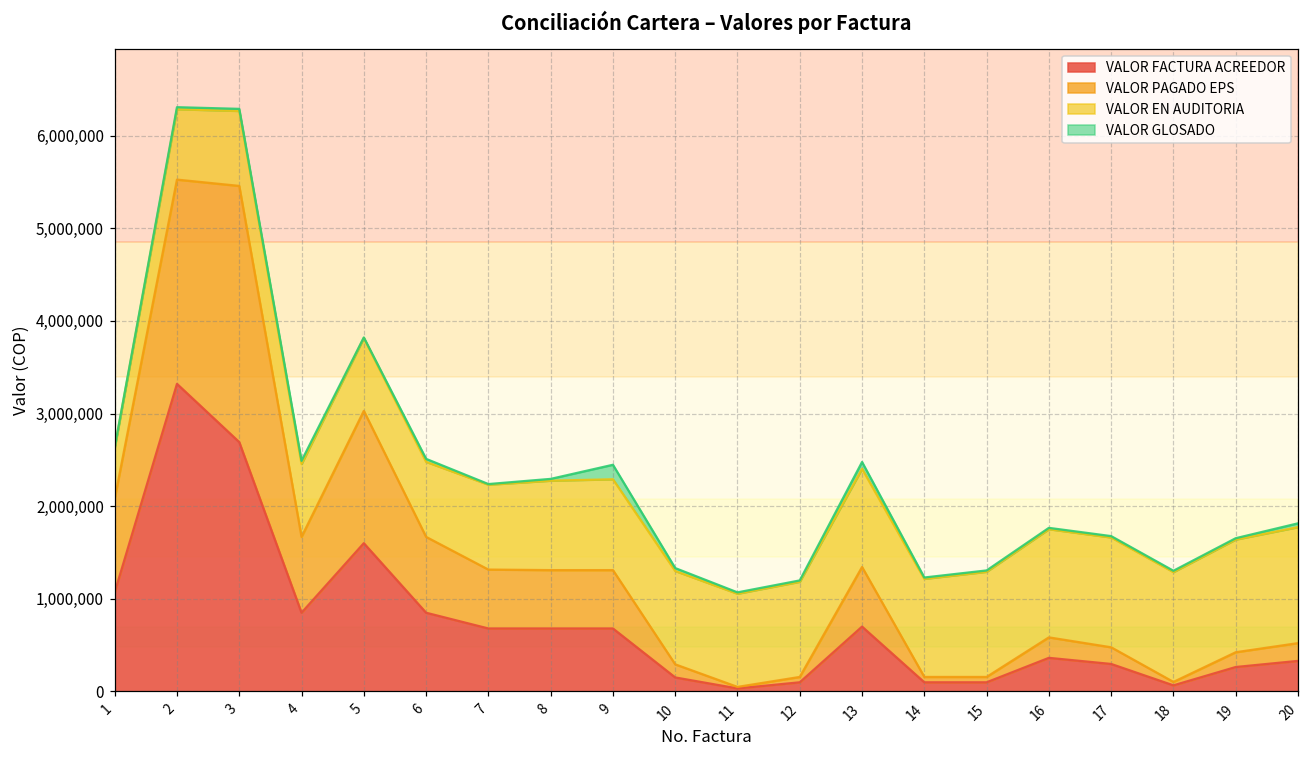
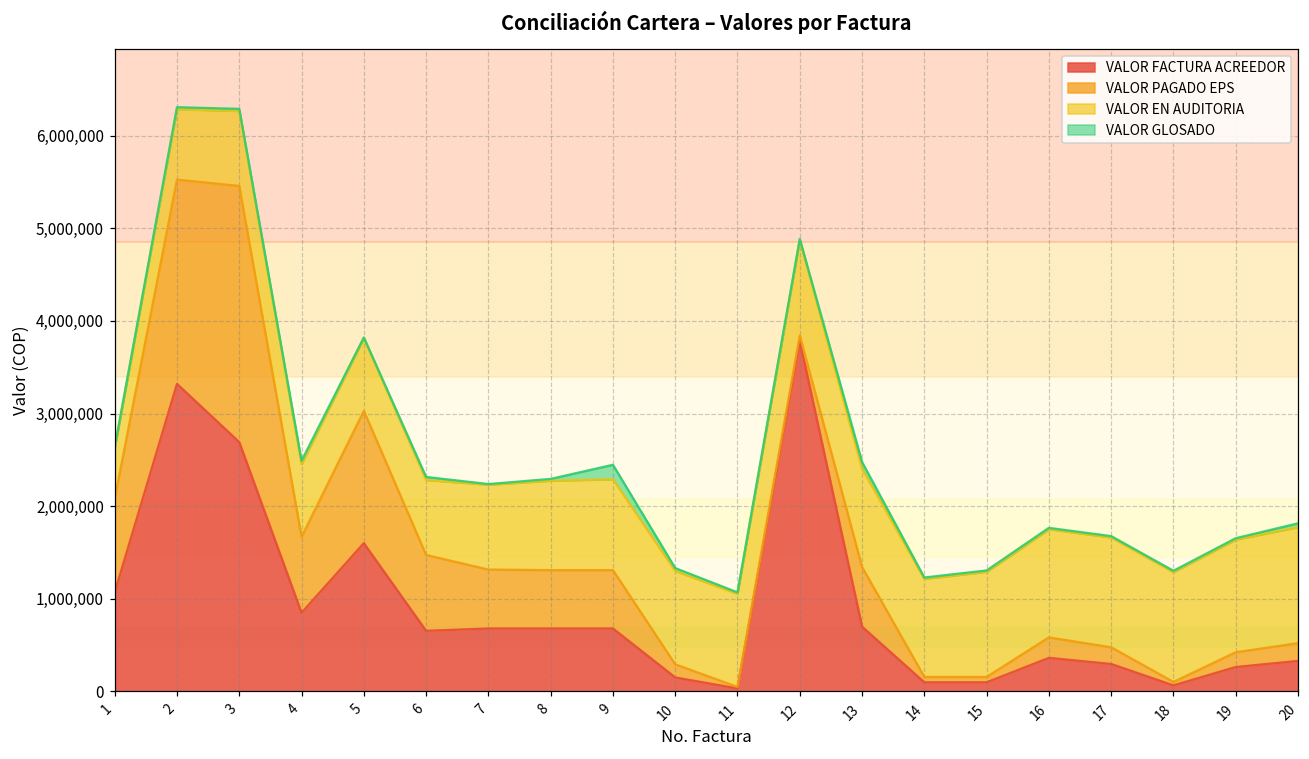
  {
    "VALOR FACTURA ACREEDOR": {
      "1": "1,100,000",
      "2": "3,300,000",
      "3": "2,700,000",
      "4": "900,000",
      "5": "1,600,000",
-     "6": "900,000",
+     "6": "700,000",
      "7": "700,000",
      "8": "700,000",
      "9": "700,000",
      "10": "200,000",
-     "12": "100,000",
+     "12": "3,800,000",
      "13": "700,000",
      "14": "100,000",
      "15": "100,000",
      "16": "400,000",
      "17": "300,000",
      "18": "100,000",
      "19": "300,000",
      "20": "300,000"
    },
    "VALOR GLOSADO": {
      "4": "0",
      "6": "0",
      "9": "200,000",
      "10": "0",
      "13": "100,000",
      "20": "0"
    }
  }
